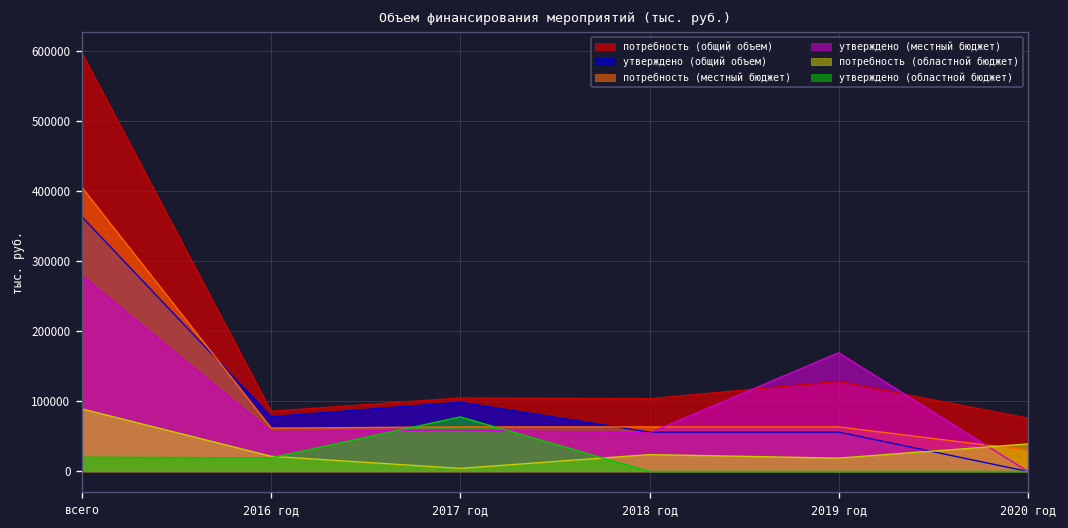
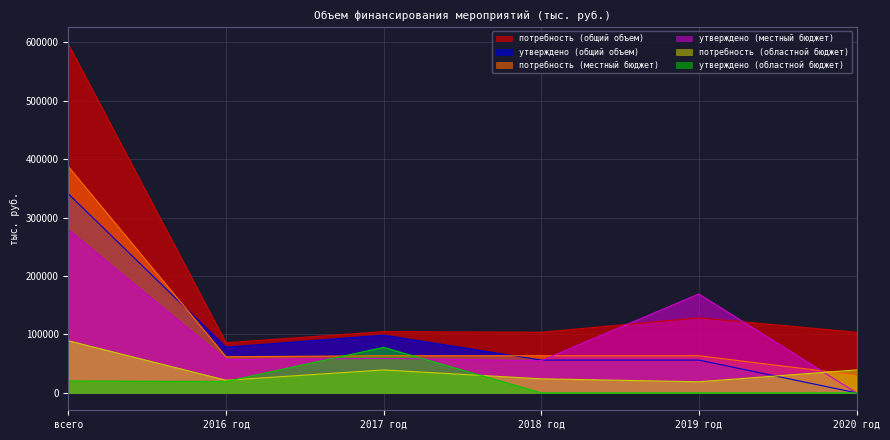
  {
    "потребность (общий объем)": {
      "всего": 600000,
      "2016 год": 90000,
      "2017 год": 100000,
      "2018 год": 100000,
      "2019 год": 130000,
-     "2020 год": 80000
+     "2020 год": 100000
    },
    "утверждено (общий объем)": {
-     "всего": 360000,
+     "всего": 340000,
      "2016 год": 80000,
      "2017 год": 100000,
      "2019 год": 60000
    },
    "потребность (местный бюджет)": {
-     "всего": 400000,
+     "всего": 390000,
      "2016 год": 60000,
      "2017 год": 60000,
      "2018 год": 60000,
      "2019 год": 60000,
      "2020 год": 30000
    },
    "утверждено (местный бюджет)": {
      "всего": 280000,
      "2016 год": 60000,
      "2017 год": 60000,
      "2019 год": 170000
    },
    "потребность (областной бюджет)": {
      "всего": 90000,
-     "2017 год": 0,
+     "2017 год": 40000,
      "2018 год": 20000,
      "2019 год": 20000,
      "2020 год": 40000
    },
    "утверждено (областной бюджет)": {
      "всего": 20000,
      "2017 год": 80000,
      "2018 год": 0,
      "2019 год": 0
    }
  }
